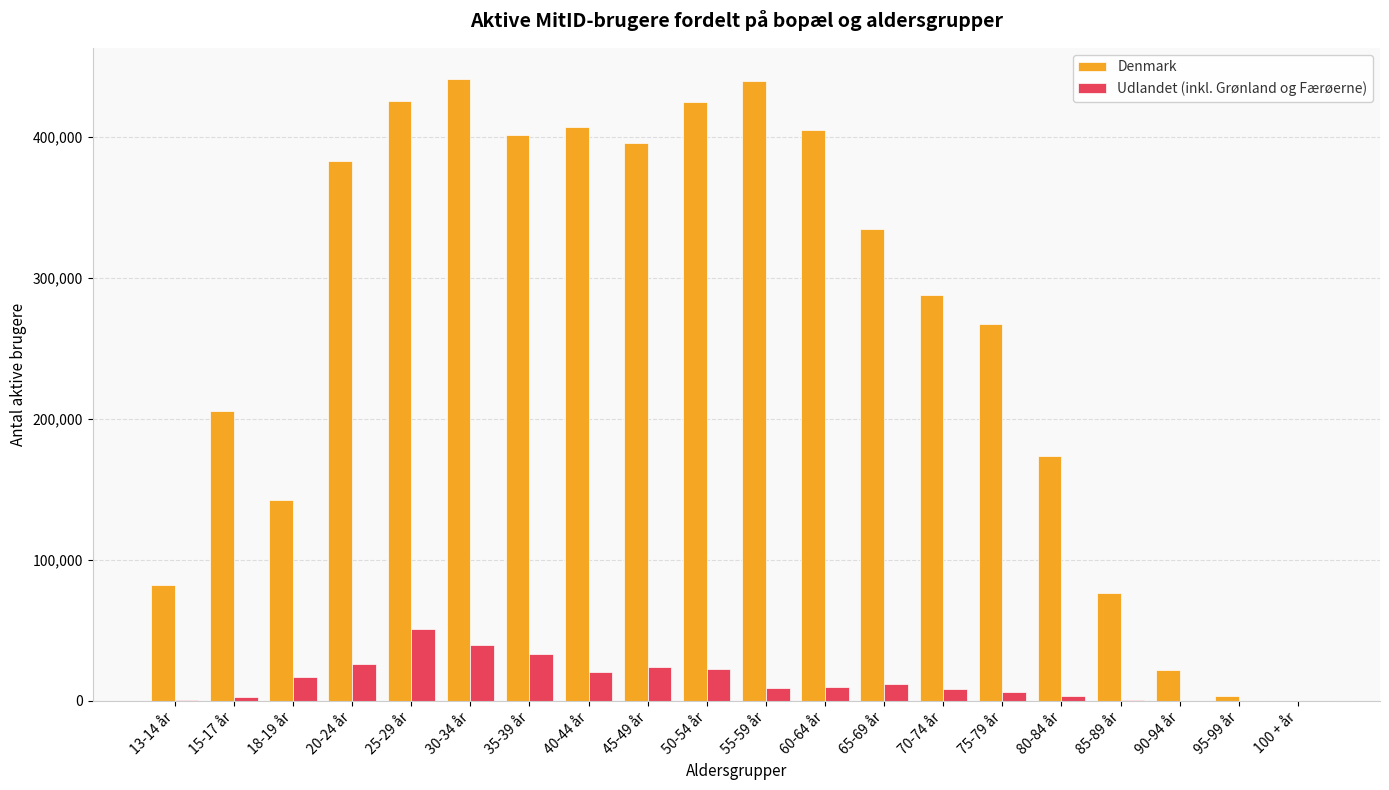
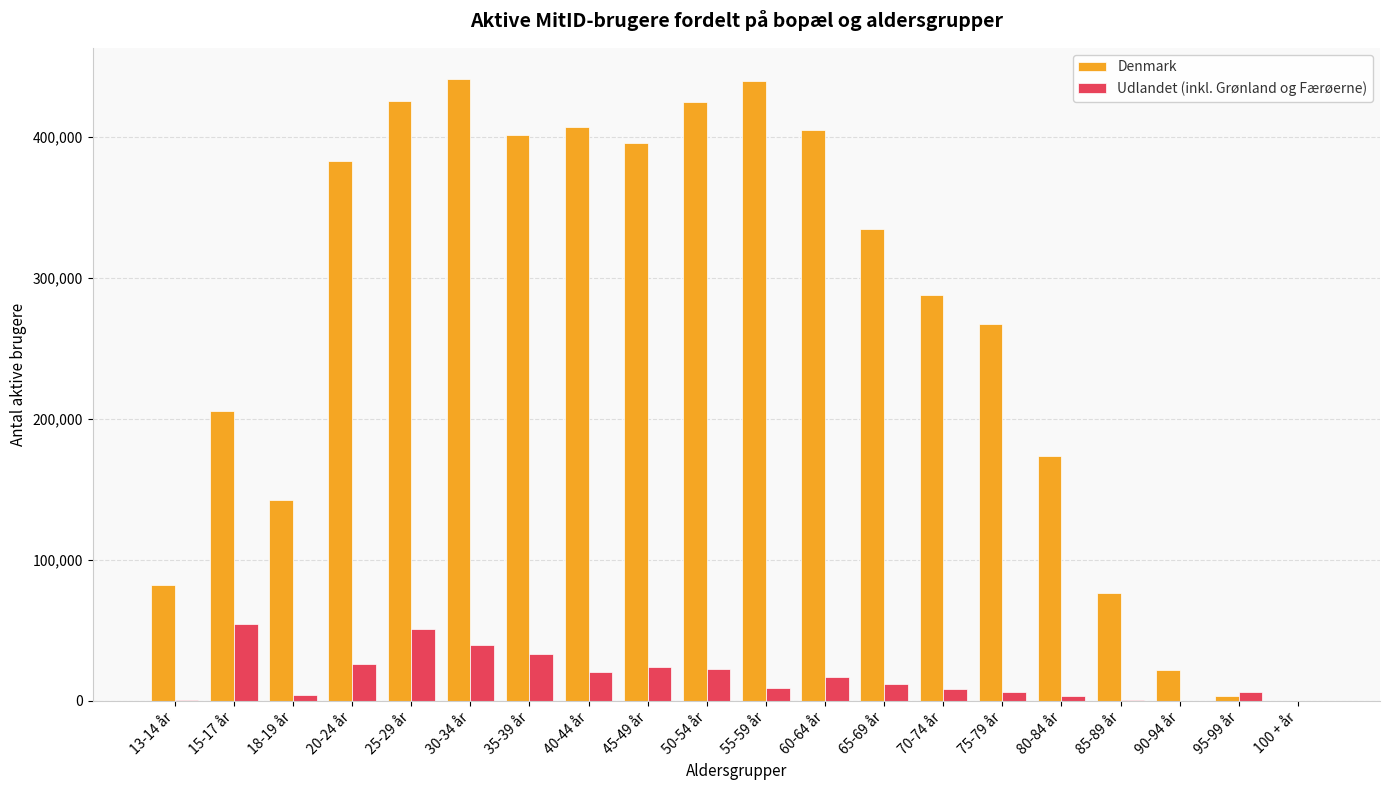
  {
    "Denmark": {
      "13-14 år": "82,000",
      "15-17 år": "206,000",
      "18-19 år": "142,000",
      "20-24 år": "383,000",
      "25-29 år": "425,000",
      "30-34 år": "441,000",
      "35-39 år": "401,000",
      "40-44 år": "407,000",
      "45-49 år": "396,000",
      "50-54 år": "425,000",
      "55-59 år": "440,000",
      "60-64 år": "405,000",
      "65-69 år": "335,000",
      "70-74 år": "288,000",
      "75-79 år": "267,000",
      "80-84 år": "174,000",
      "85-89 år": "77,000",
      "90-94 år": "22,000",
      "95-99 år": "4,000"
    },
    "Udlandet (inkl. Grønland og Færøerne)": {
-     "15-17 år": "3,000",
-     "18-19 år": "17,000",
+     "15-17 år": "55,000",
+     "18-19 år": "4,000",
      "20-24 år": "26,000",
      "25-29 år": "51,000",
      "30-34 år": "40,000",
      "35-39 år": "33,000",
      "40-44 år": "21,000",
      "45-49 år": "24,000",
      "50-54 år": "22,000",
      "55-59 år": "9,000",
-     "60-64 år": "10,000",
+     "60-64 år": "17,000",
      "65-69 år": "12,000",
      "70-74 år": "8,000",
      "75-79 år": "6,000",
      "80-84 år": "3,000",
-     "95-99 år": "0"
+     "95-99 år": "6,000"
    }
  }
